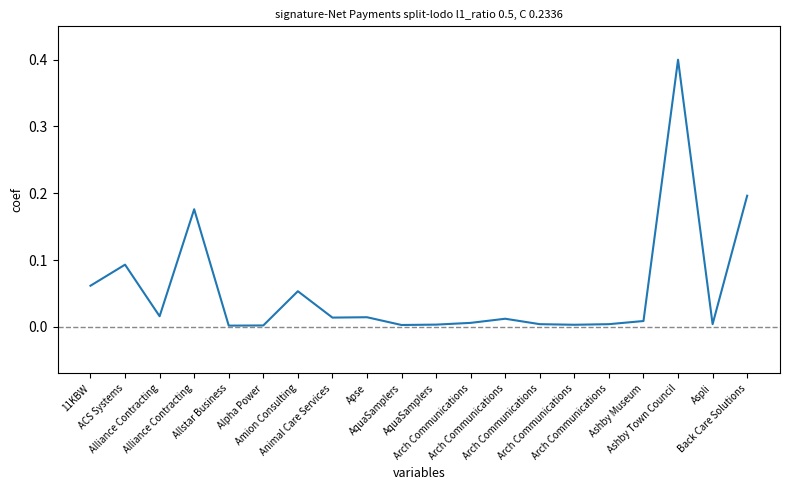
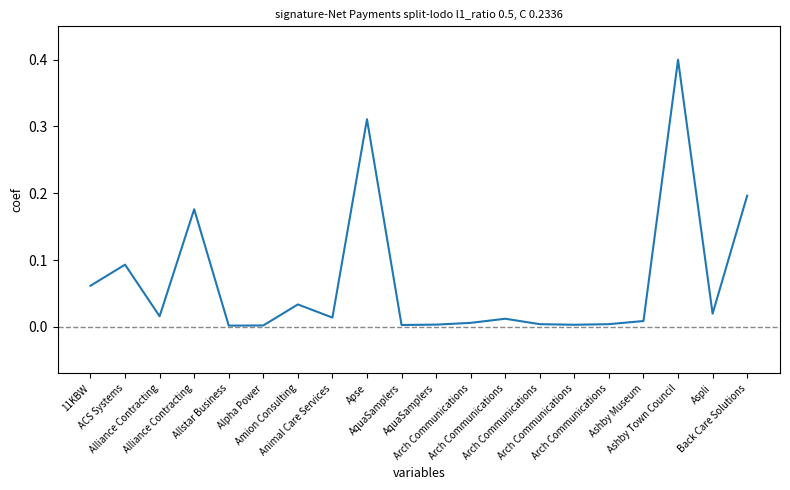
  {
    "11KBW": 0.06,
    "ACS Systems": 0.09,
    "Allstar Business": 0.00,
    "Alpha Power": 0.00,
-   "Amion Consulting": 0.05,
+   "Amion Consulting": 0.03,
    "Animal Care Services": 0.01,
-   "Apse": 0.01,
+   "Apse": 0.31,
    "Ashby Museum": 0.01,
    "Ashby Town Council": 0.40,
-   "Aspli": 0.00,
+   "Aspli": 0.02,
    "Back Care Solutions": 0.20
  }
